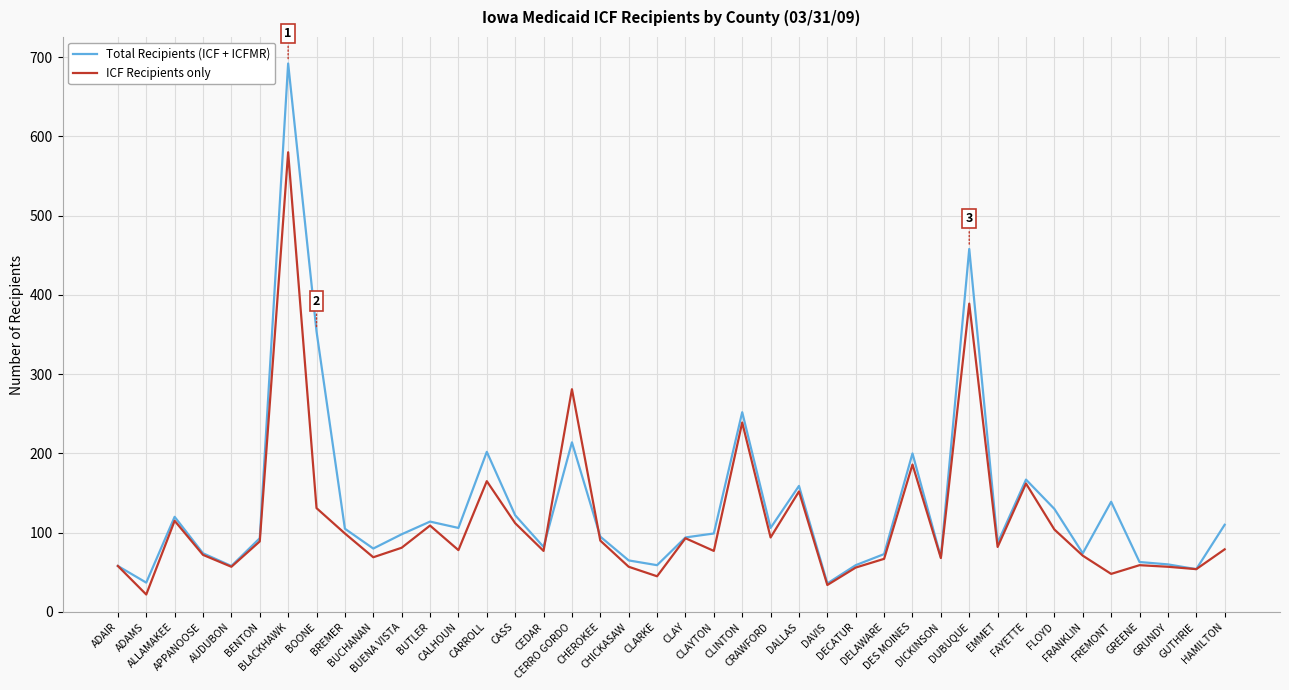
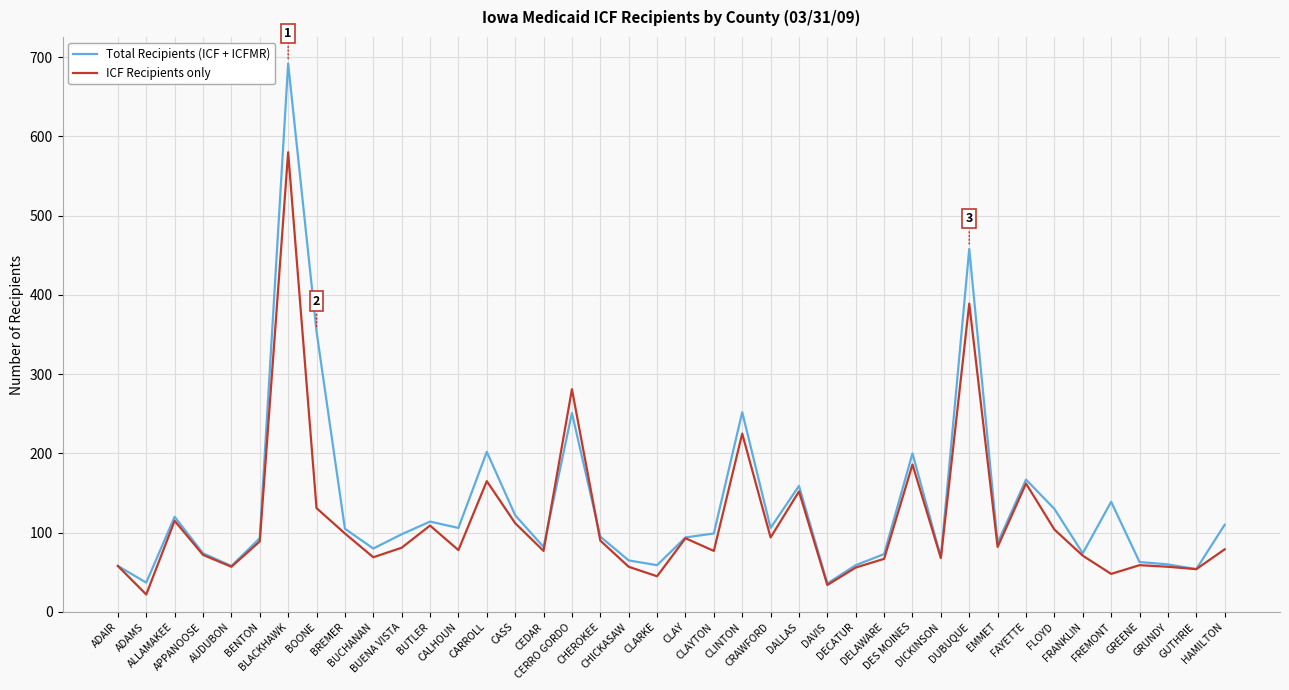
  {
    "Total Recipients (ICF + ICFMR)": {
      "ADAMS": 40,
      "ALLAMAKEE": 120,
      "BENTON": 90,
      "BREMER": 110,
      "BUCHANAN": 80,
      "BUENA VISTA": 100,
      "BUTLER": 110,
      "CALHOUN": 110,
      "CARROLL": 200,
      "CASS": 120,
      "CEDAR": 80,
-     "CERRO GORDO": 210,
+     "CERRO GORDO": 250,
      "CHEROKEE": 100,
      "CHICKASAW": 70,
      "CLARKE": 60,
      "CLAYTON": 100,
      "CLINTON": 250,
      "CRAWFORD": 110,
      "DALLAS": 160,
      "DELAWARE": 70,
      "DES MOINES": 200,
      "EMMET": 90,
      "FAYETTE": 170,
      "FLOYD": 130,
      "FREMONT": 140,
      "GREENE": 60,
      "HAMILTON": 110
    },
    "ICF Recipients only": {
      "ADAMS": 20,
      "ALLAMAKEE": 120,
      "BENTON": 90,
      "BLACKHAWK": 580,
      "BOONE": 130,
      "BREMER": 100,
      "BUCHANAN": 70,
      "BUENA VISTA": 80,
      "BUTLER": 110,
      "CALHOUN": 80,
      "CARROLL": 170,
      "CASS": 110,
      "CEDAR": 80,
      "CERRO GORDO": 280,
      "CHEROKEE": 90,
      "CHICKASAW": 60,
      "CLARKE": 50,
      "CLAYTON": 80,
-     "CLINTON": 240,
+     "CLINTON": 230,
      "CRAWFORD": 90,
      "DALLAS": 150,
      "DELAWARE": 70,
      "DES MOINES": 190,
      "DUBUQUE": 390,
      "EMMET": 80,
      "FAYETTE": 160,
      "FLOYD": 100,
      "FREMONT": 50,
      "GREENE": 60,
      "HAMILTON": 80
    }
  }
